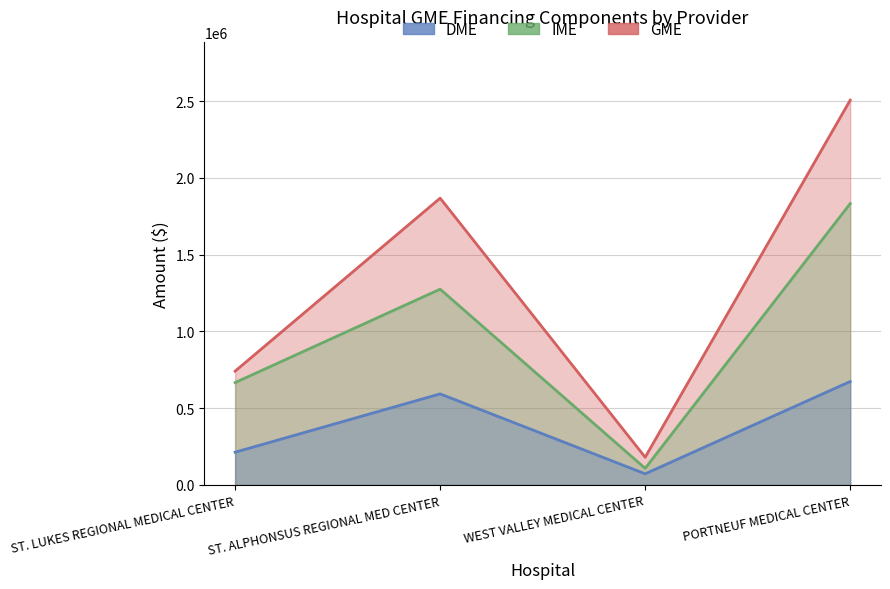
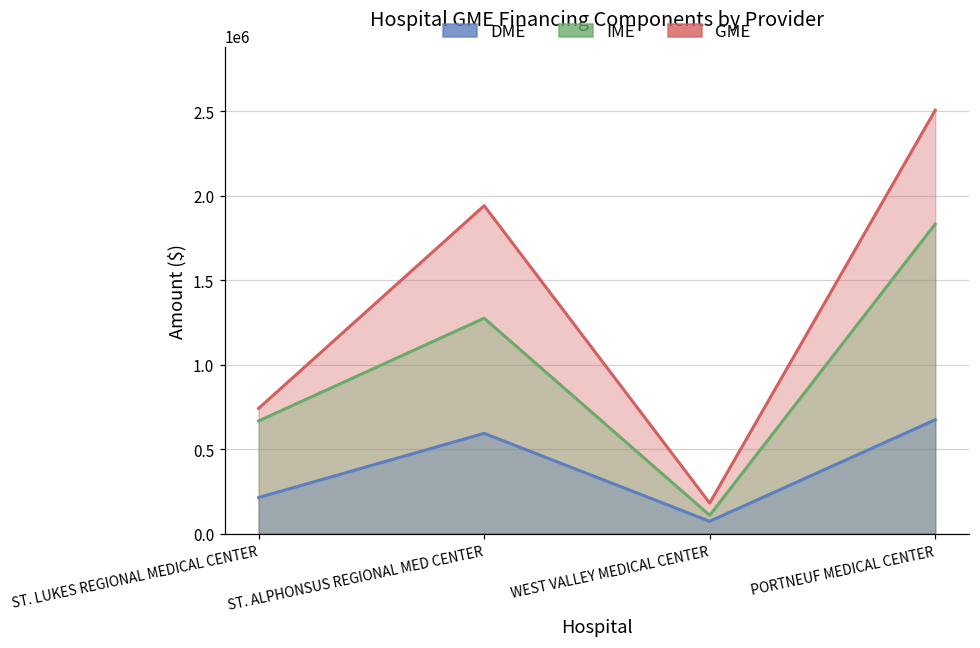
  {
    "GME": {
      "ST. LUKES REGIONAL MEDICAL CENTER": 740000,
-     "ST. ALPHONSUS REGIONAL MED CENTER": 1870000,
+     "ST. ALPHONSUS REGIONAL MED CENTER": 1940000,
      "WEST VALLEY MEDICAL CENTER": 180000,
      "PORTNEUF MEDICAL CENTER": 2510000
    }
  }
